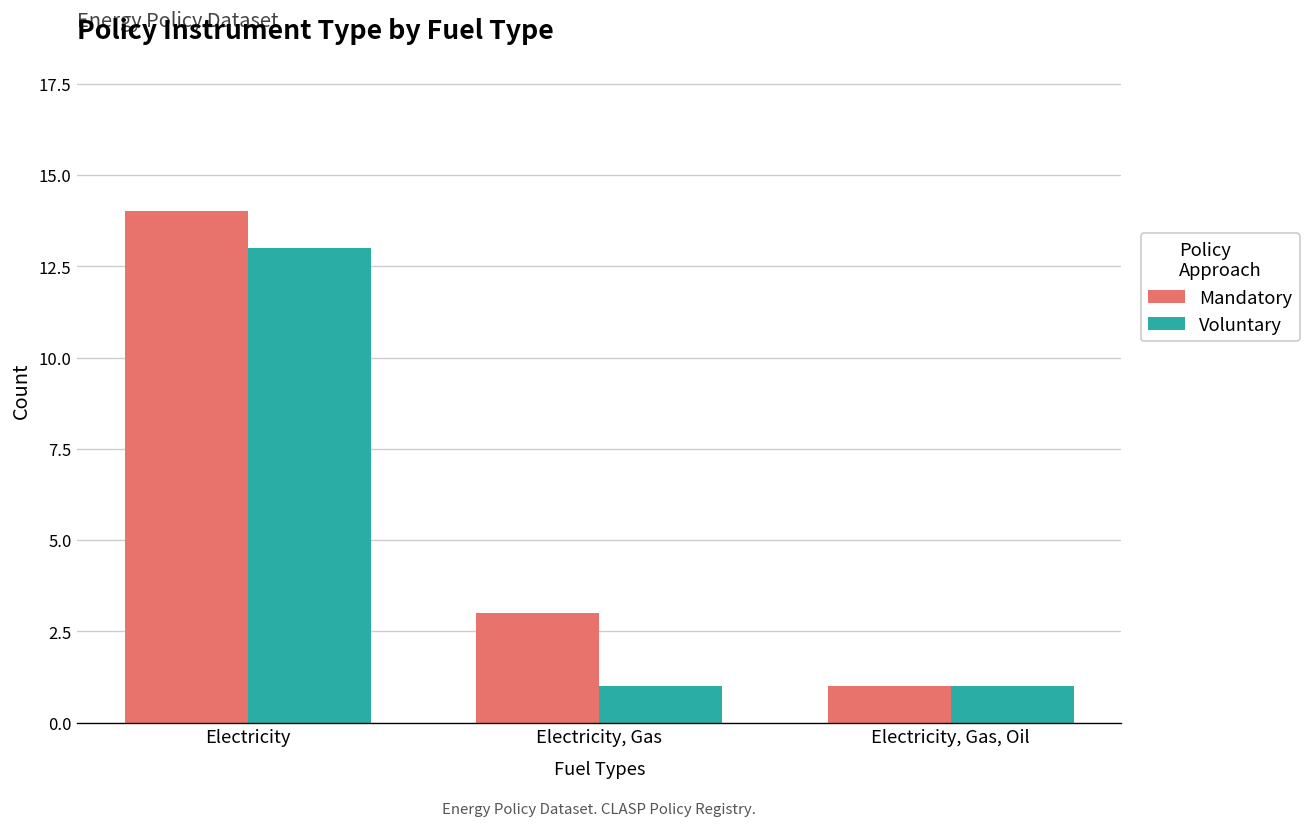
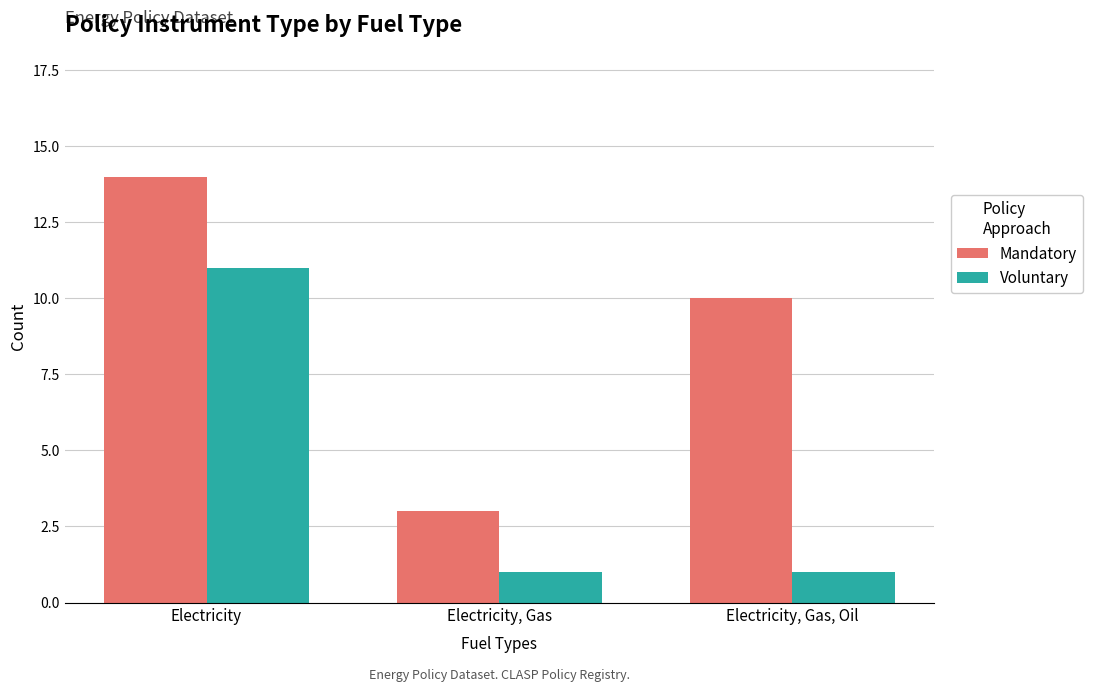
  {
    "Mandatory": {
      "Electricity": 14,
      "Electricity, Gas": 3,
-     "Electricity, Gas, Oil": 1
+     "Electricity, Gas, Oil": 10
    },
    "Voluntary": {
-     "Electricity": 13,
+     "Electricity": 11,
      "Electricity, Gas": 1,
      "Electricity, Gas, Oil": 1
    }
  }
